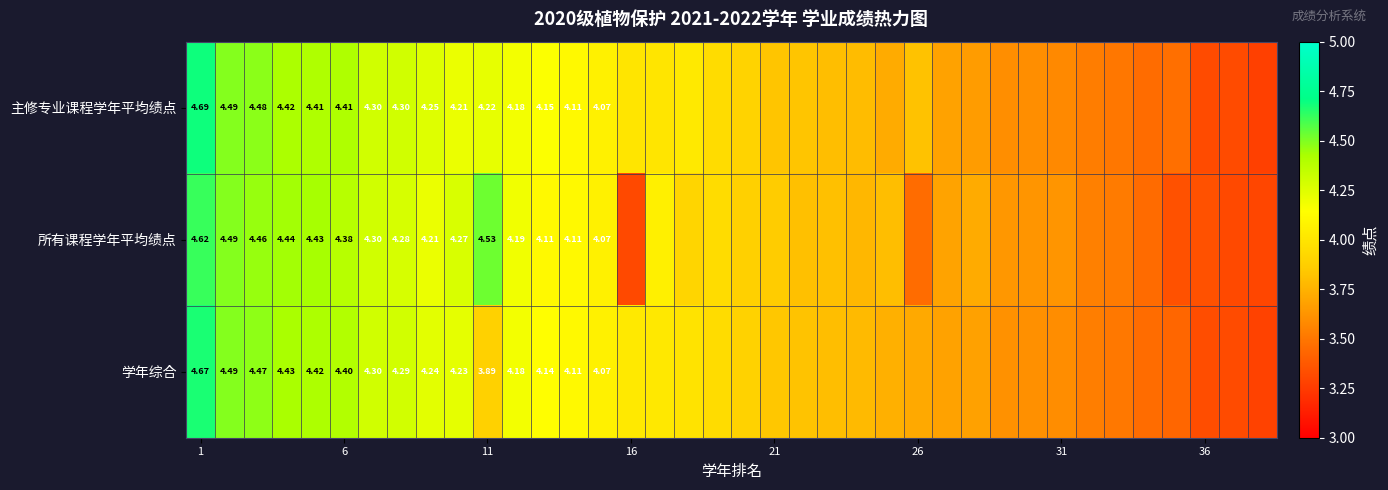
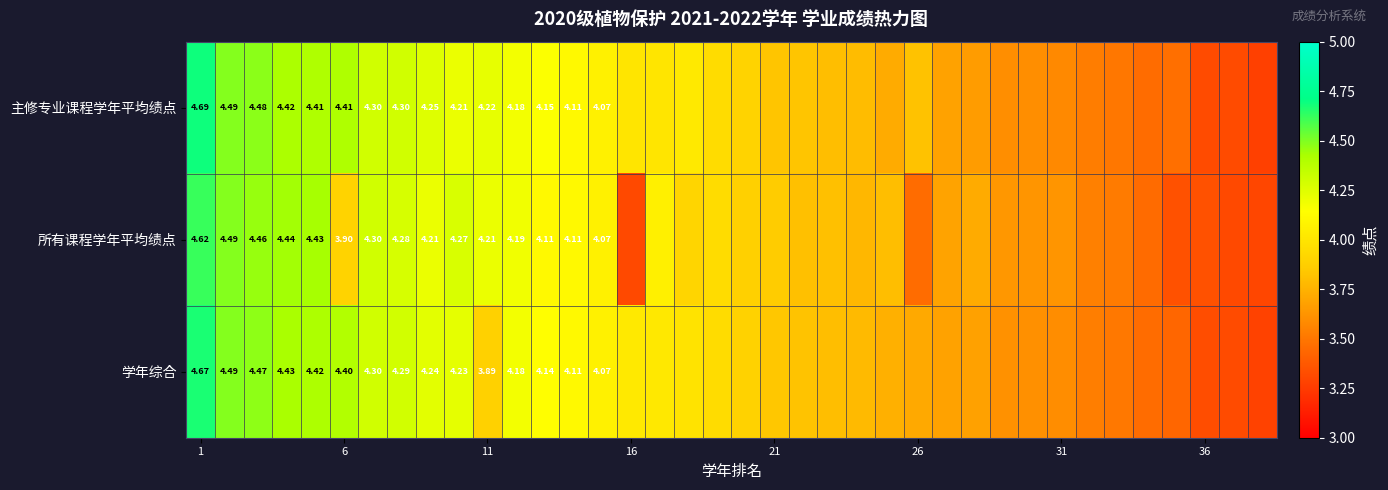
  {
    "主修专业课程学年平均绩点": {
      "1": 4.69,
      "6": 4.41,
      "11": 4.22
    },
    "所有课程学年平均绩点": {
      "1": 4.62,
-     "6": 4.38,
-     "11": 4.53
+     "6": 3.90,
+     "11": 4.21
    },
    "学年综合": {
      "1": 4.67,
      "6": 4.40,
      "11": 3.89
    }
  }
